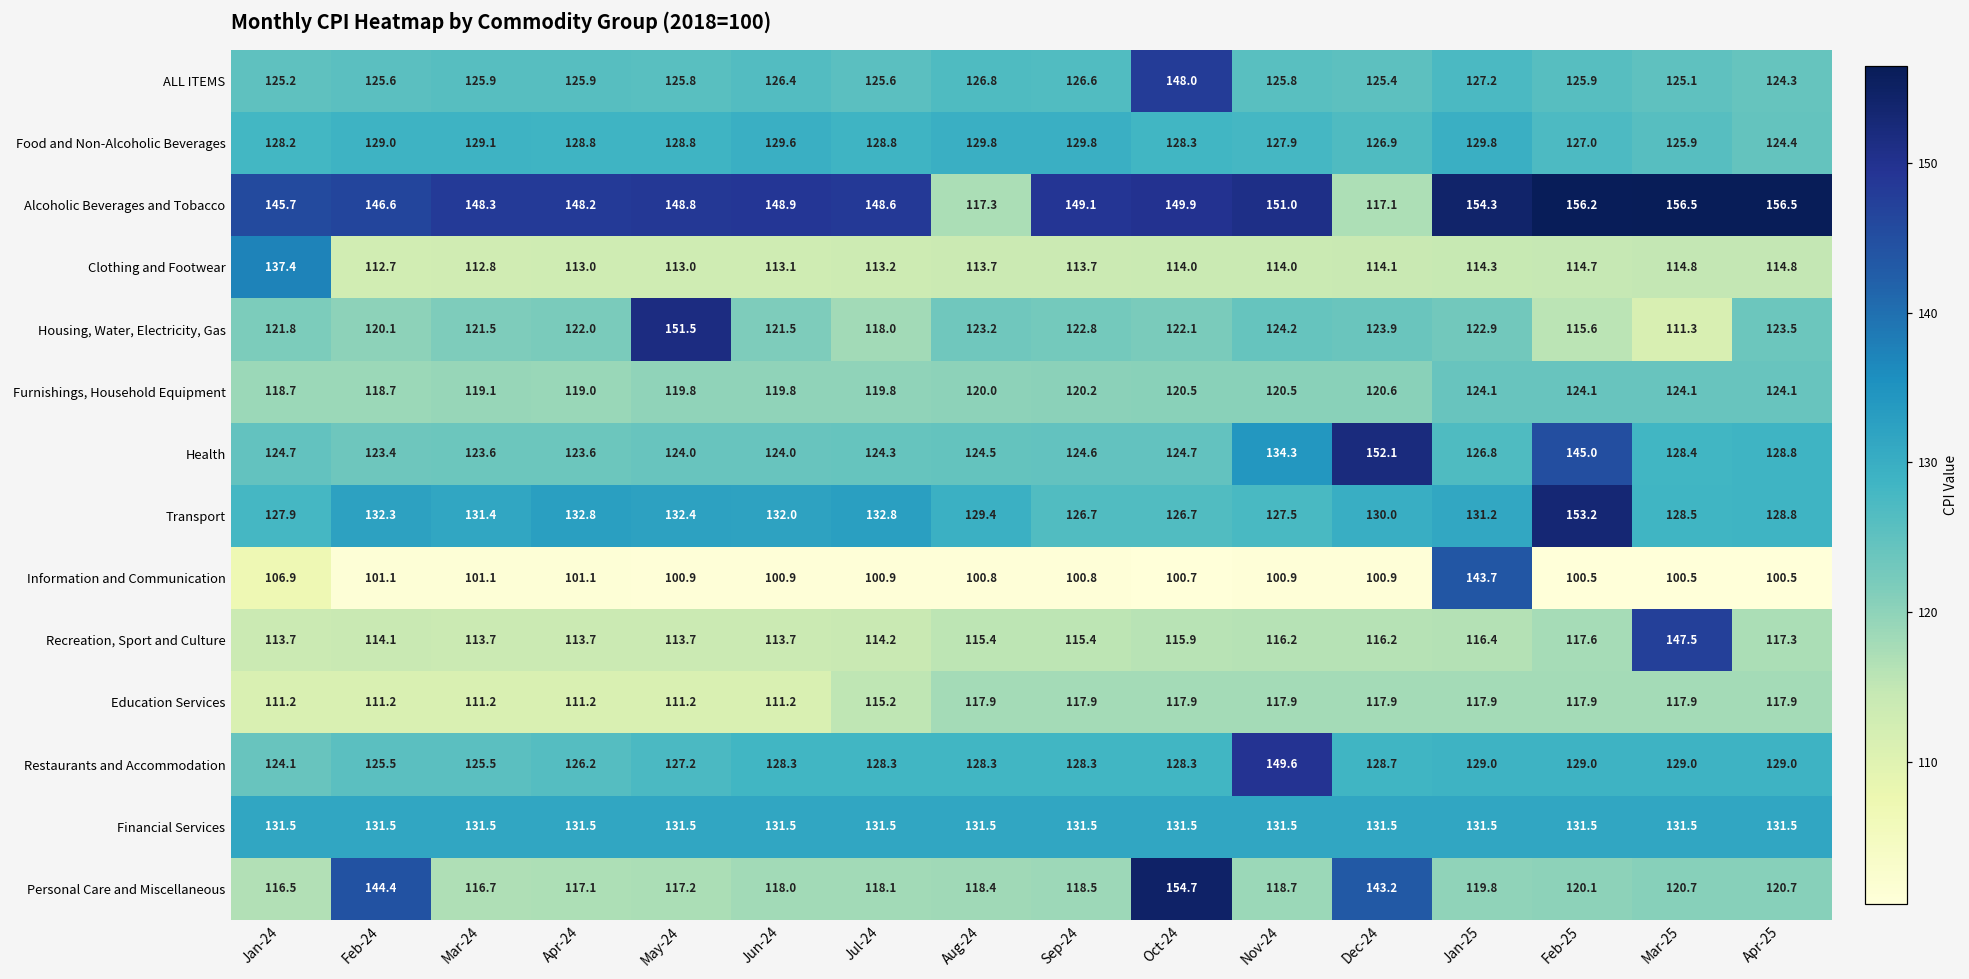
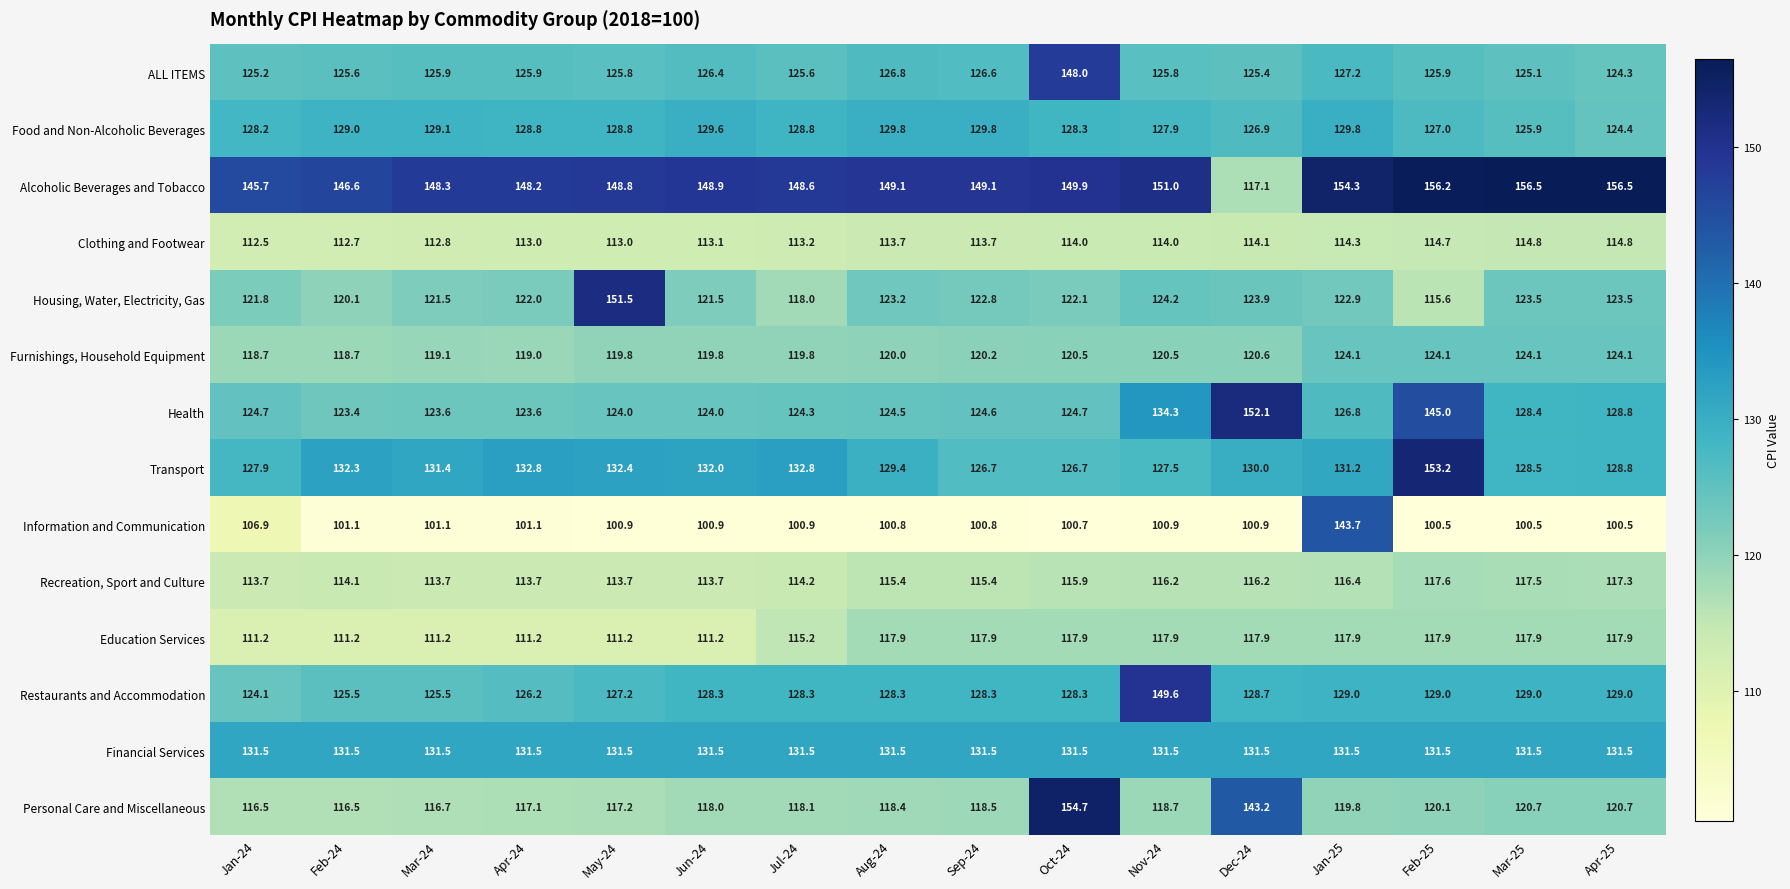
  {
    "Alcoholic Beverages and Tobacco": {
      "Jan-24": 145.7,
      "Feb-24": 146.6,
      "Mar-24": 148.3,
      "Apr-24": 148.2,
      "May-24": 148.8,
      "Jun-24": 148.9,
      "Jul-24": 148.6,
-     "Aug-24": 117.3,
+     "Aug-24": 149.1,
      "Sep-24": 149.1,
      "Oct-24": 149.9,
      "Nov-24": 151.0,
      "Dec-24": 117.1,
      "Jan-25": 154.3,
      "Feb-25": 156.2,
      "Mar-25": 156.5,
      "Apr-25": 156.5
    },
    "Clothing and Footwear": {
-     "Jan-24": 137.4,
+     "Jan-24": 112.5,
      "Feb-24": 112.7,
      "Mar-24": 112.8,
      "Apr-24": 113.0,
      "May-24": 113.0,
      "Jun-24": 113.1,
      "Jul-24": 113.2,
      "Aug-24": 113.7,
      "Sep-24": 113.7,
      "Oct-24": 114.0,
      "Nov-24": 114.0,
      "Dec-24": 114.1,
      "Jan-25": 114.3,
      "Feb-25": 114.7,
      "Mar-25": 114.8,
      "Apr-25": 114.8
    },
    "Housing, Water, Electricity, Gas": {
      "Jan-24": 121.8,
      "Feb-24": 120.1,
      "Mar-24": 121.5,
      "Apr-24": 122.0,
      "May-24": 151.5,
      "Jun-24": 121.5,
      "Jul-24": 118.0,
      "Aug-24": 123.2,
      "Sep-24": 122.8,
      "Oct-24": 122.1,
      "Nov-24": 124.2,
      "Dec-24": 123.9,
      "Jan-25": 122.9,
      "Feb-25": 115.6,
-     "Mar-25": 111.3,
+     "Mar-25": 123.5,
      "Apr-25": 123.5
    },
    "Recreation, Sport and Culture": {
      "Jan-24": 113.7,
      "Feb-24": 114.1,
      "Mar-24": 113.7,
      "Apr-24": 113.7,
      "May-24": 113.7,
      "Jun-24": 113.7,
      "Jul-24": 114.2,
      "Aug-24": 115.4,
      "Sep-24": 115.4,
      "Oct-24": 115.9,
      "Nov-24": 116.2,
      "Dec-24": 116.2,
      "Jan-25": 116.4,
      "Feb-25": 117.6,
-     "Mar-25": 147.5,
+     "Mar-25": 117.5,
      "Apr-25": 117.3
    },
    "Personal Care and Miscellaneous": {
      "Jan-24": 116.5,
-     "Feb-24": 144.4,
+     "Feb-24": 116.5,
      "Mar-24": 116.7,
      "Apr-24": 117.1,
      "May-24": 117.2,
      "Jun-24": 118.0,
      "Jul-24": 118.1,
      "Aug-24": 118.4,
      "Sep-24": 118.5,
      "Oct-24": 154.7,
      "Nov-24": 118.7,
      "Dec-24": 143.2,
      "Jan-25": 119.8,
      "Feb-25": 120.1,
      "Mar-25": 120.7,
      "Apr-25": 120.7
    }
  }
